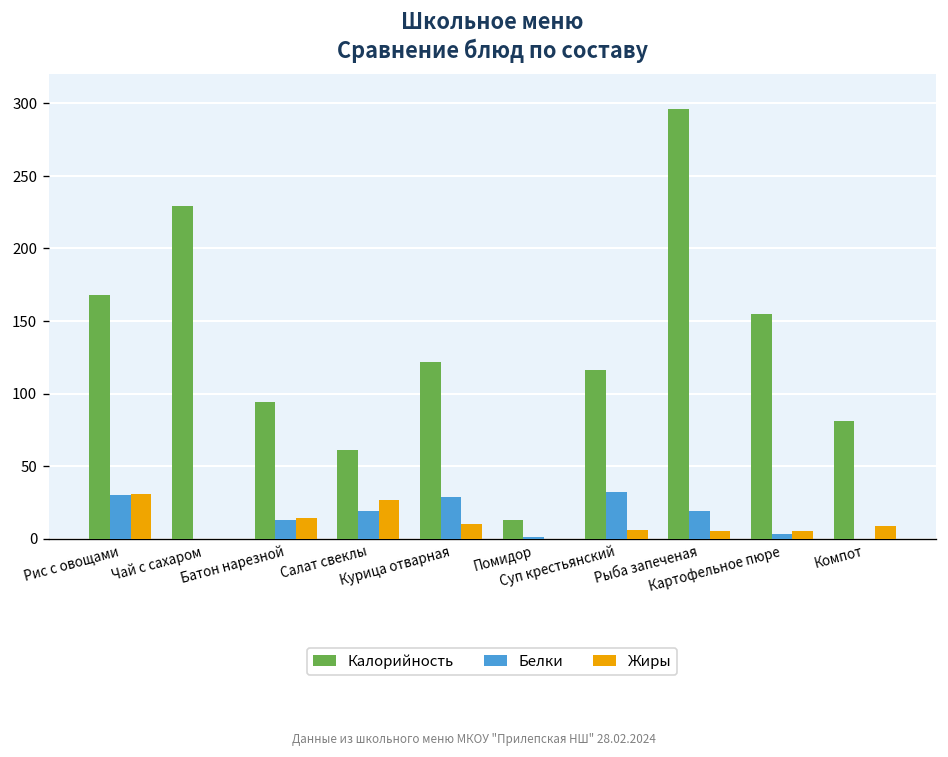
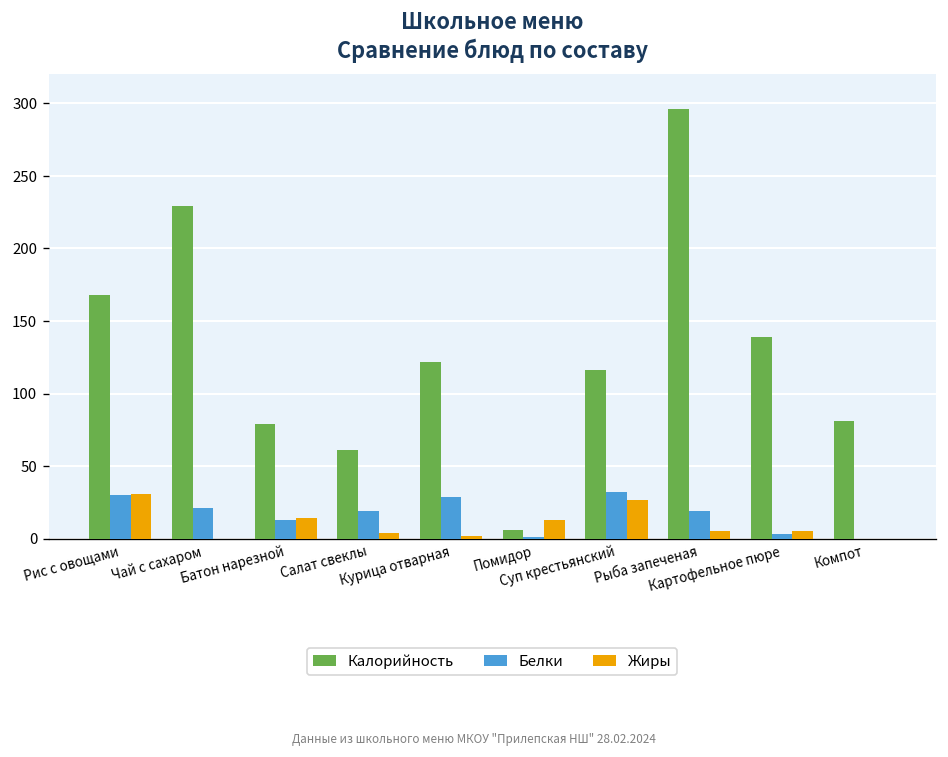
  {
    "Калорийность": {
      "Рис с овощами": 168,
      "Чай с сахаром": 229,
-     "Батон нарезной": 94,
+     "Батон нарезной": 79,
      "Салат свеклы": 61,
      "Курица отварная": 122,
-     "Помидор": 13,
+     "Помидор": 6,
      "Суп крестьянский": 116,
      "Рыба запеченая": 296,
-     "Картофельное пюре": 155,
+     "Картофельное пюре": 139,
      "Компот": 81
    },
    "Белки": {
      "Рис с овощами": 30,
-     "Чай с сахаром": 0,
+     "Чай с сахаром": 21,
      "Батон нарезной": 13,
      "Салат свеклы": 19,
      "Курица отварная": 29,
      "Суп крестьянский": 32,
      "Рыба запеченая": 19,
      "Картофельное пюре": 3,
      "Компот": 0
    },
    "Жиры": {
      "Рис с овощами": 31,
      "Чай с сахаром": 0,
      "Батон нарезной": 14,
-     "Салат свеклы": 27,
-     "Курица отварная": 10,
-     "Помидор": 0,
-     "Суп крестьянский": 6,
+     "Салат свеклы": 4,
+     "Курица отварная": 2,
+     "Помидор": 13,
+     "Суп крестьянский": 27,
      "Рыба запеченая": 5,
      "Картофельное пюре": 5,
-     "Компот": 9
+     "Компот": 0
    }
  }
